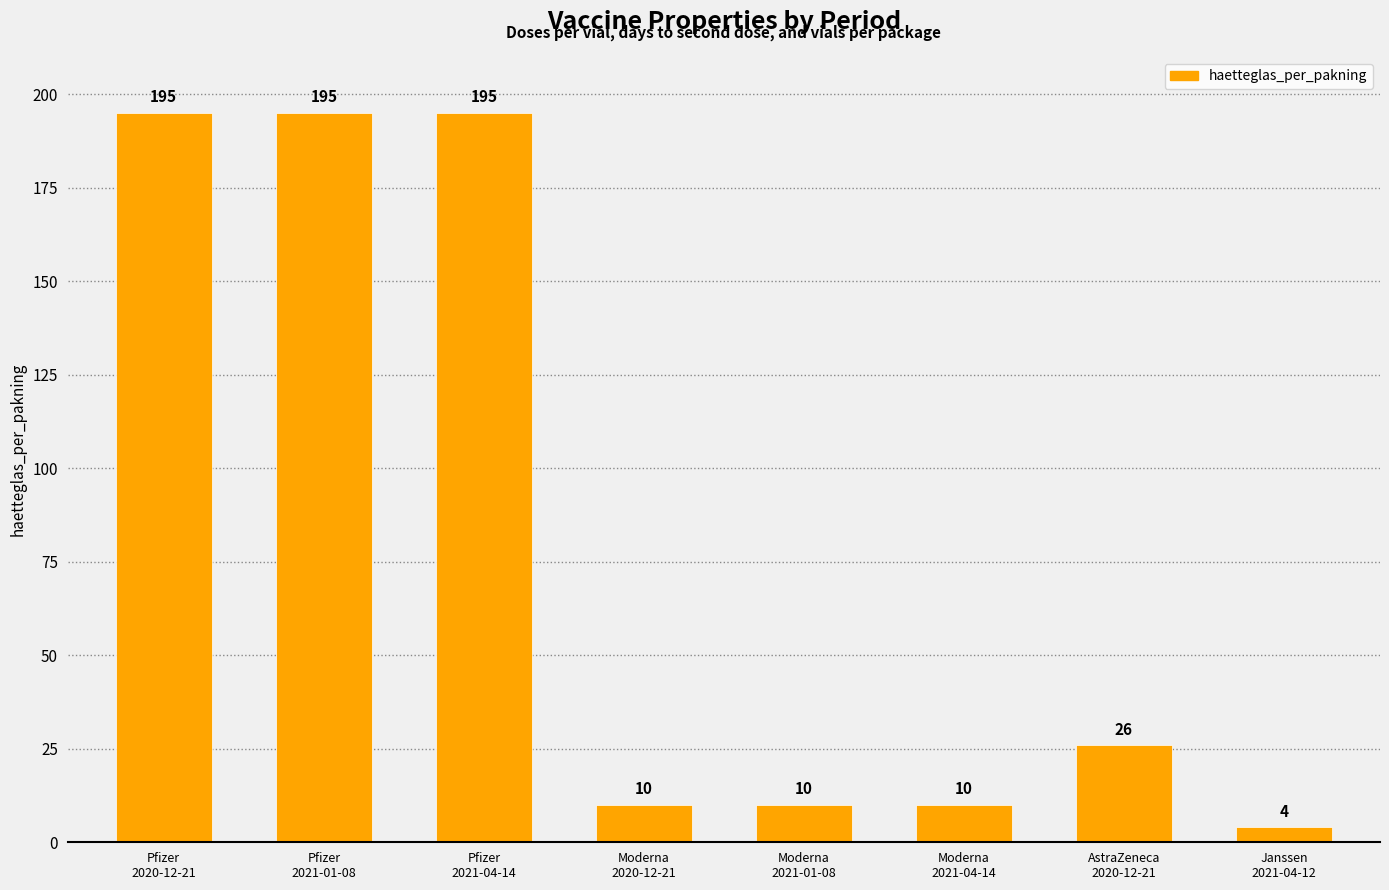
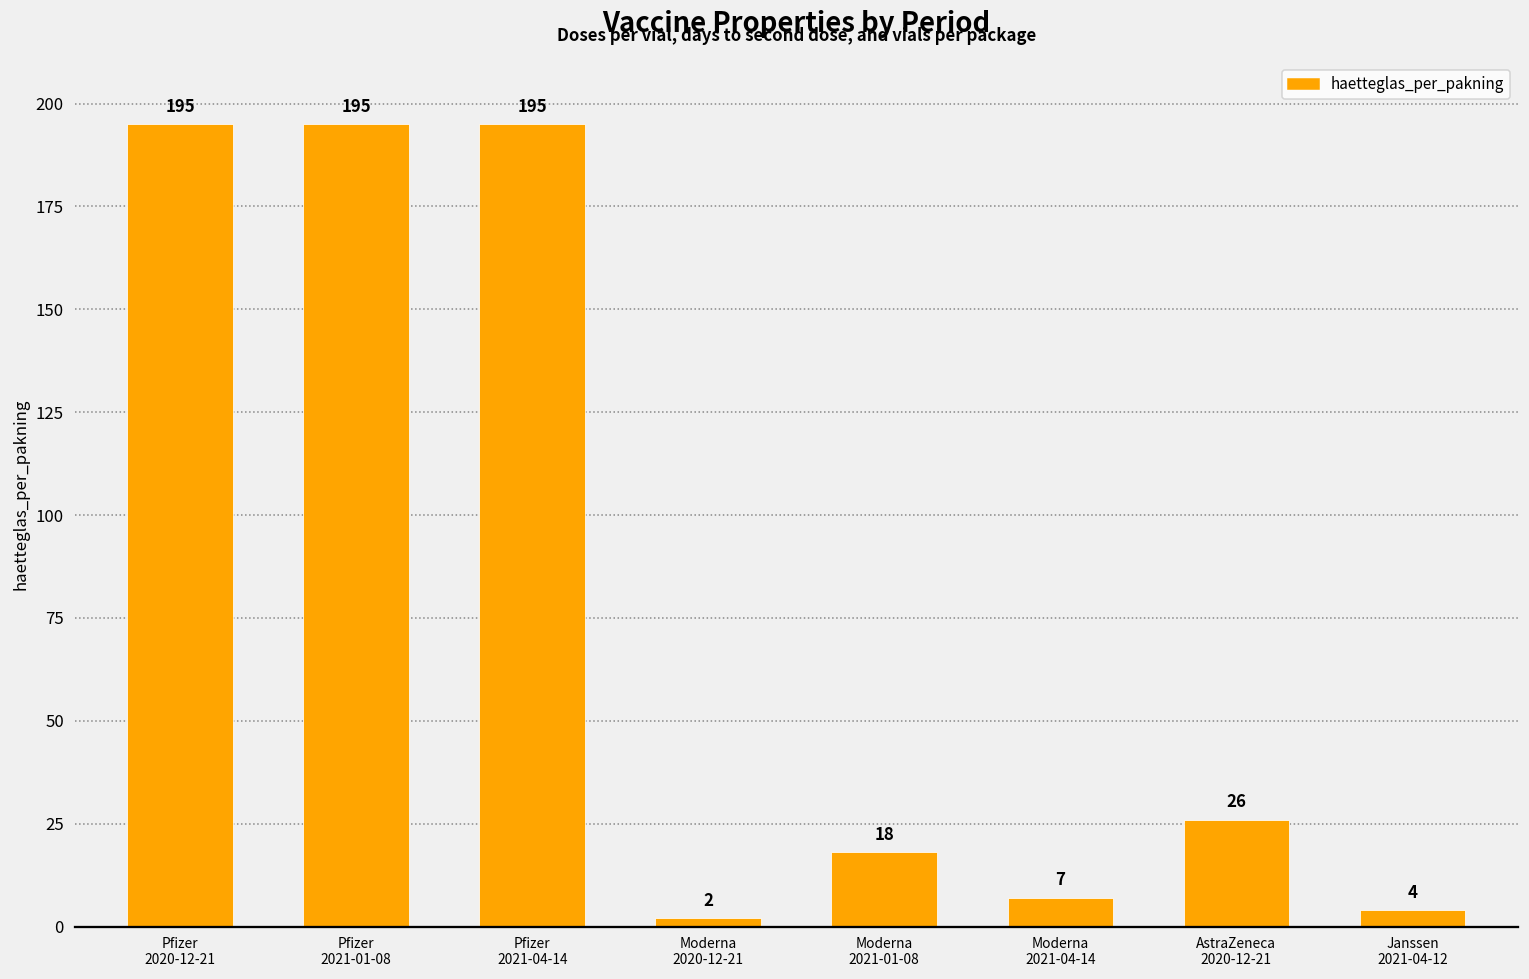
  {
    "Pfizer 2020-12-21": 195,
    "Pfizer 2021-01-08": 195,
    "Pfizer 2021-04-14": 195,
-   "Moderna 2020-12-21": 10,
-   "Moderna 2021-01-08": 10,
-   "Moderna 2021-04-14": 10,
+   "Moderna 2020-12-21": 2,
+   "Moderna 2021-01-08": 18,
+   "Moderna 2021-04-14": 7,
    "AstraZeneca 2020-12-21": 26,
    "Janssen 2021-04-12": 4
  }
